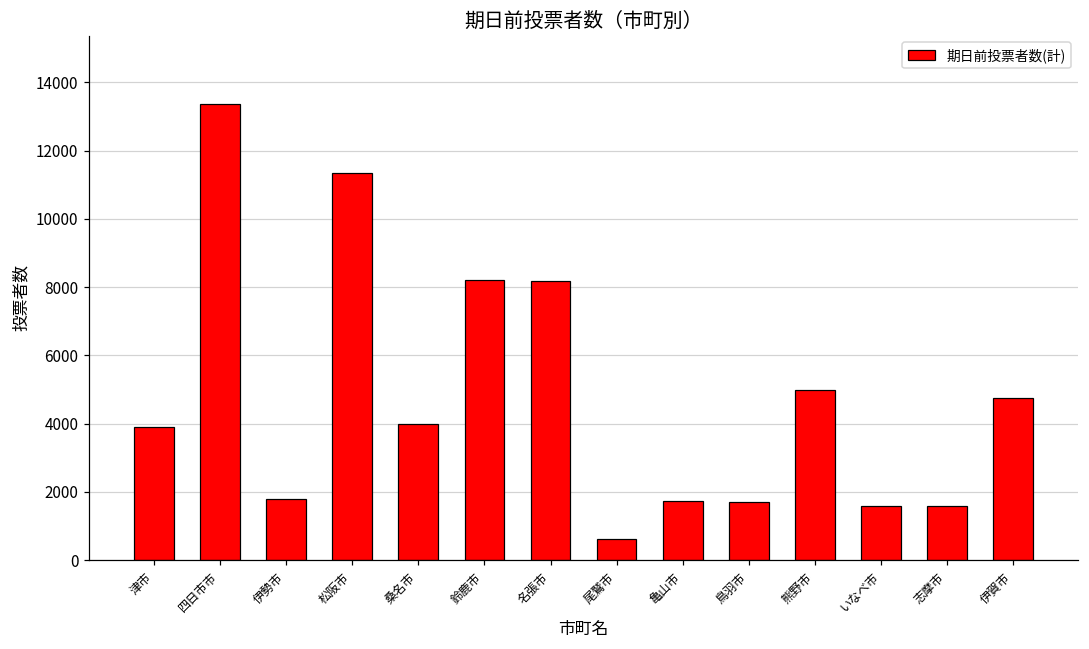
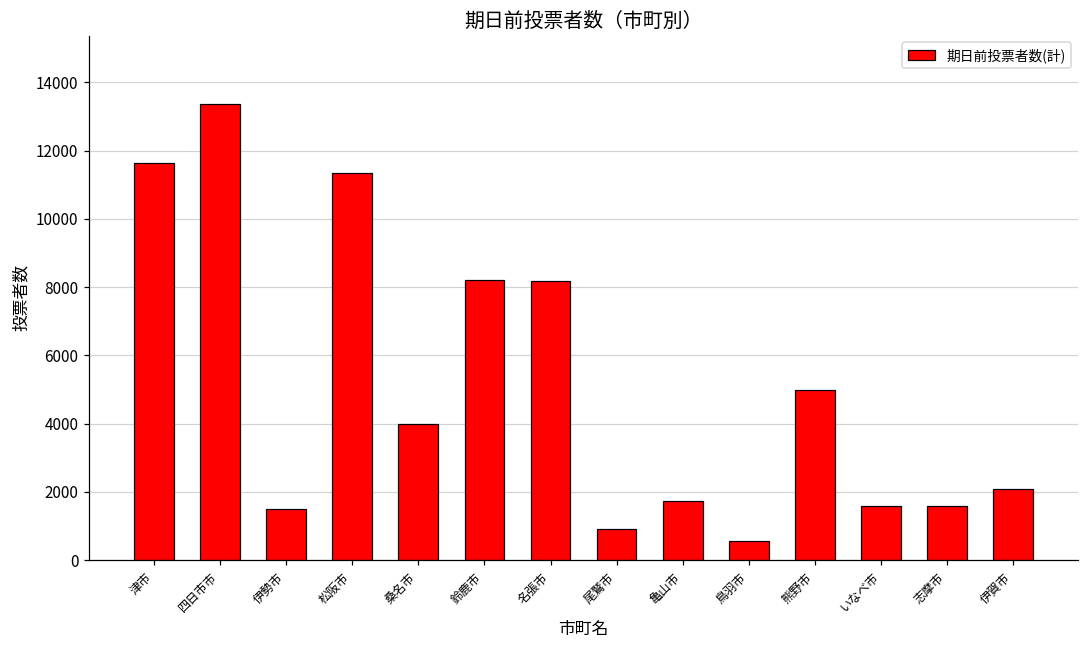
  {
-   "津市": 3900,
+   "津市": 11600,
    "四日市市": 13400,
-   "伊勢市": 1800,
+   "伊勢市": 1500,
    "松阪市": 11300,
    "桑名市": 4000,
    "鈴鹿市": 8200,
    "名張市": 8200,
-   "尾鷲市": 600,
+   "尾鷲市": 900,
    "亀山市": 1700,
-   "鳥羽市": 1700,
+   "鳥羽市": 500,
    "熊野市": 5000,
    "いなべ市": 1600,
    "志摩市": 1600,
-   "伊賀市": 4700
+   "伊賀市": 2100
  }
